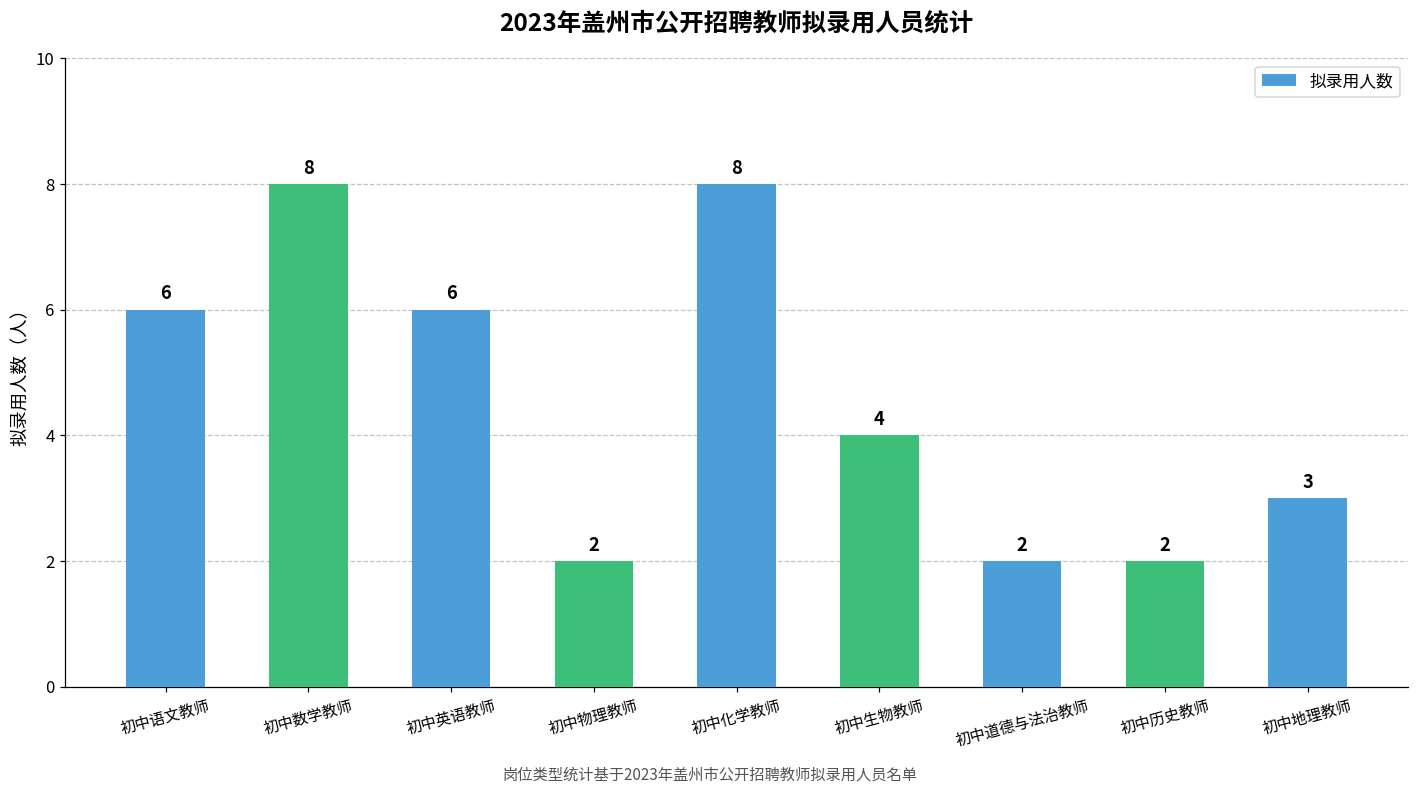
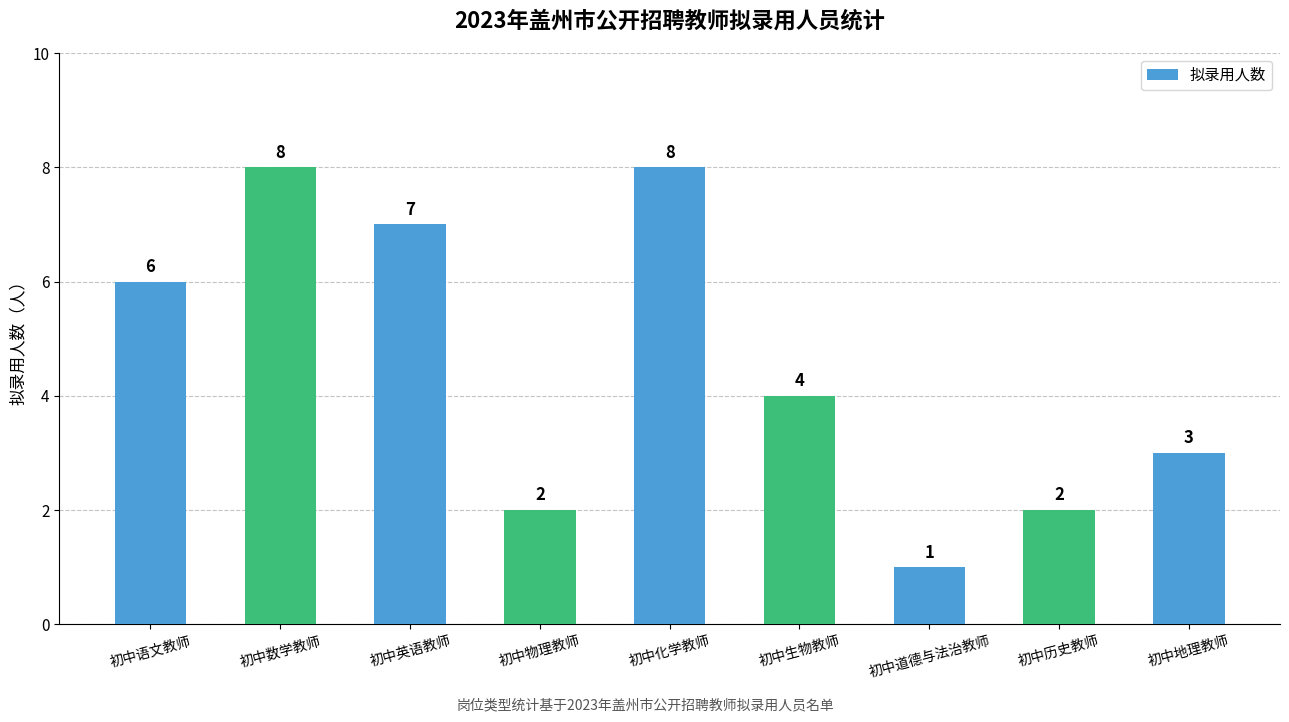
  {
    "初中语文教师": 6,
    "初中数学教师": 8,
-   "初中英语教师": 6,
+   "初中英语教师": 7,
    "初中物理教师": 2,
    "初中化学教师": 8,
    "初中生物教师": 4,
-   "初中道德与法治教师": 2,
+   "初中道德与法治教师": 1,
    "初中历史教师": 2,
    "初中地理教师": 3
  }
